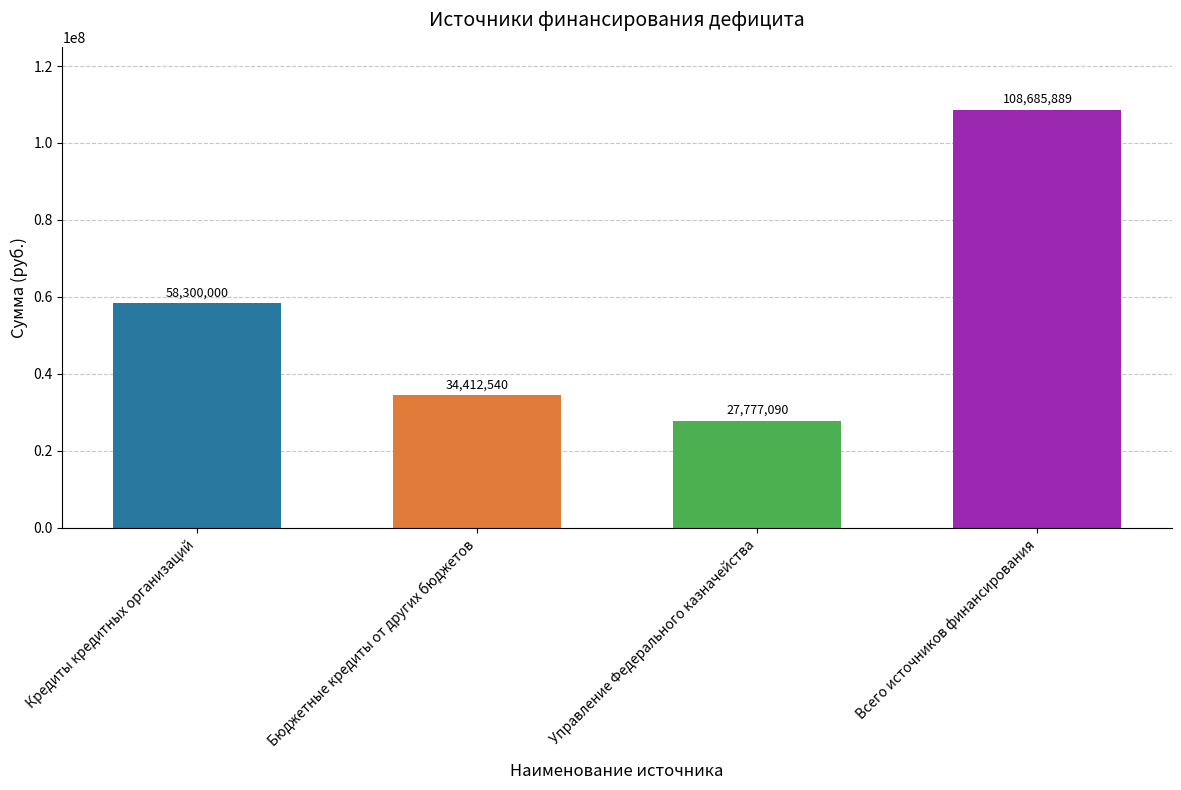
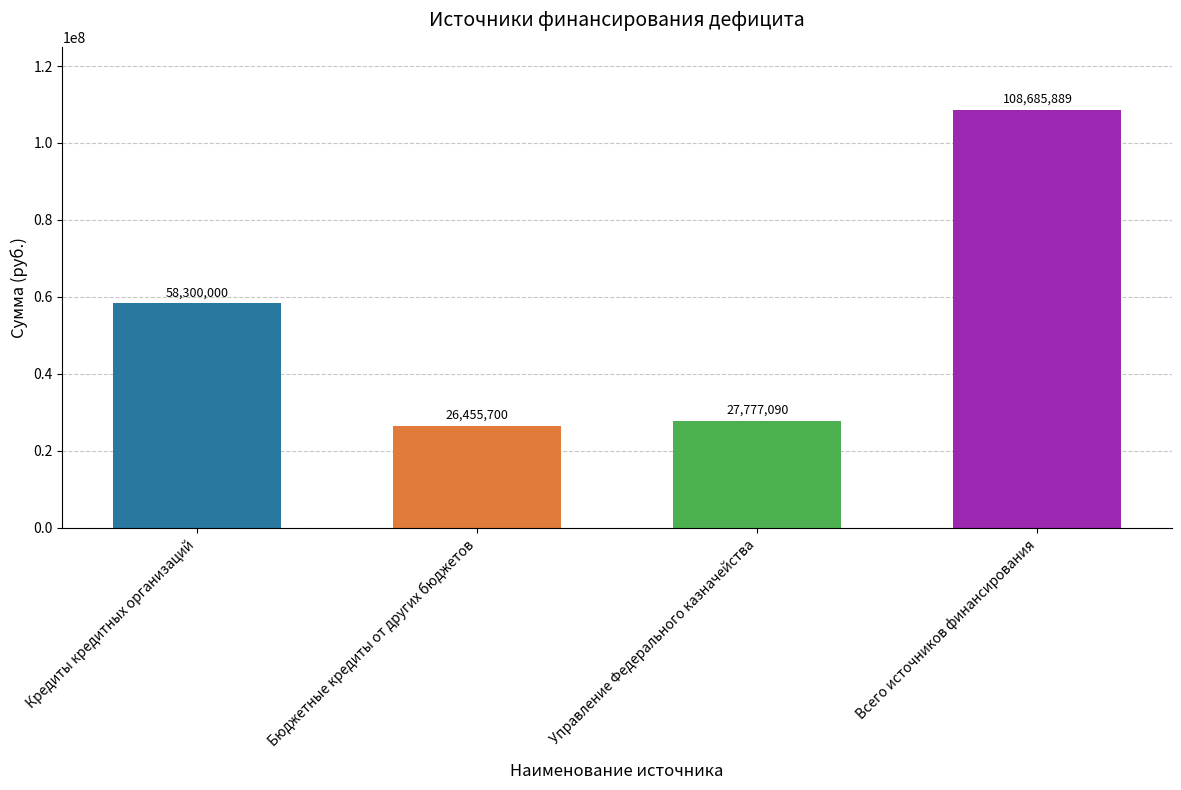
  {
    "Кредиты кредитных организаций": "58,300,000",
-   "Бюджетные кредиты от других бюджетов": "34,412,540",
+   "Бюджетные кредиты от других бюджетов": "26,455,700",
    "Управление Федерального казначейства": "27,777,090",
    "Всего источников финансирования": "108,685,889"
  }
